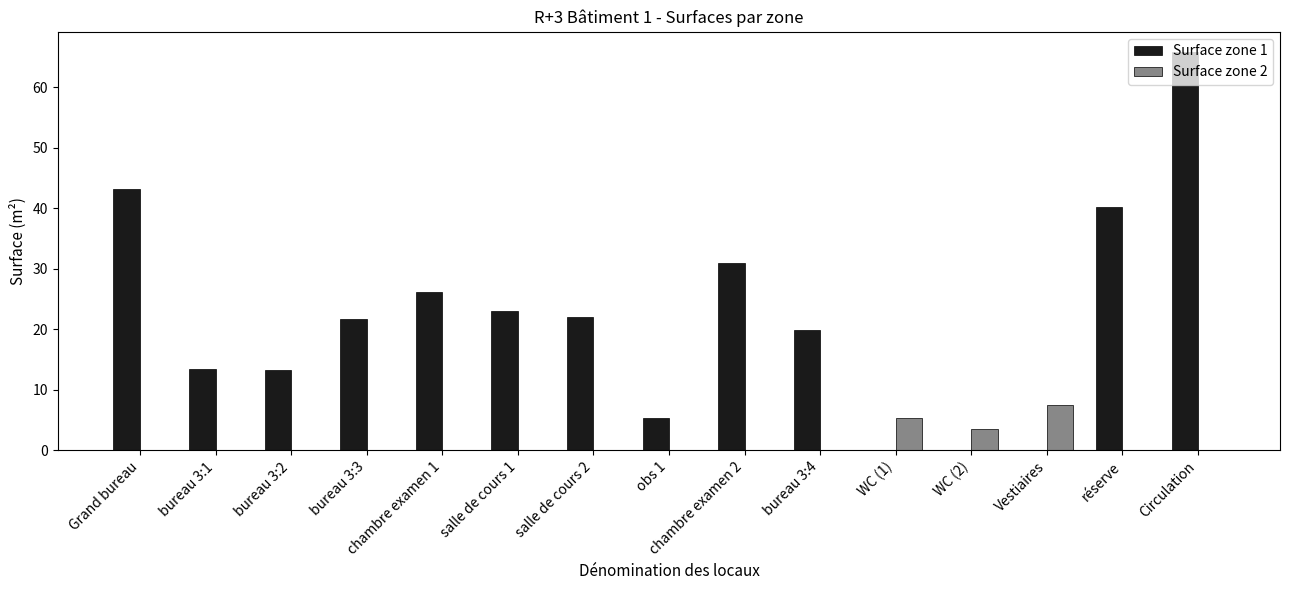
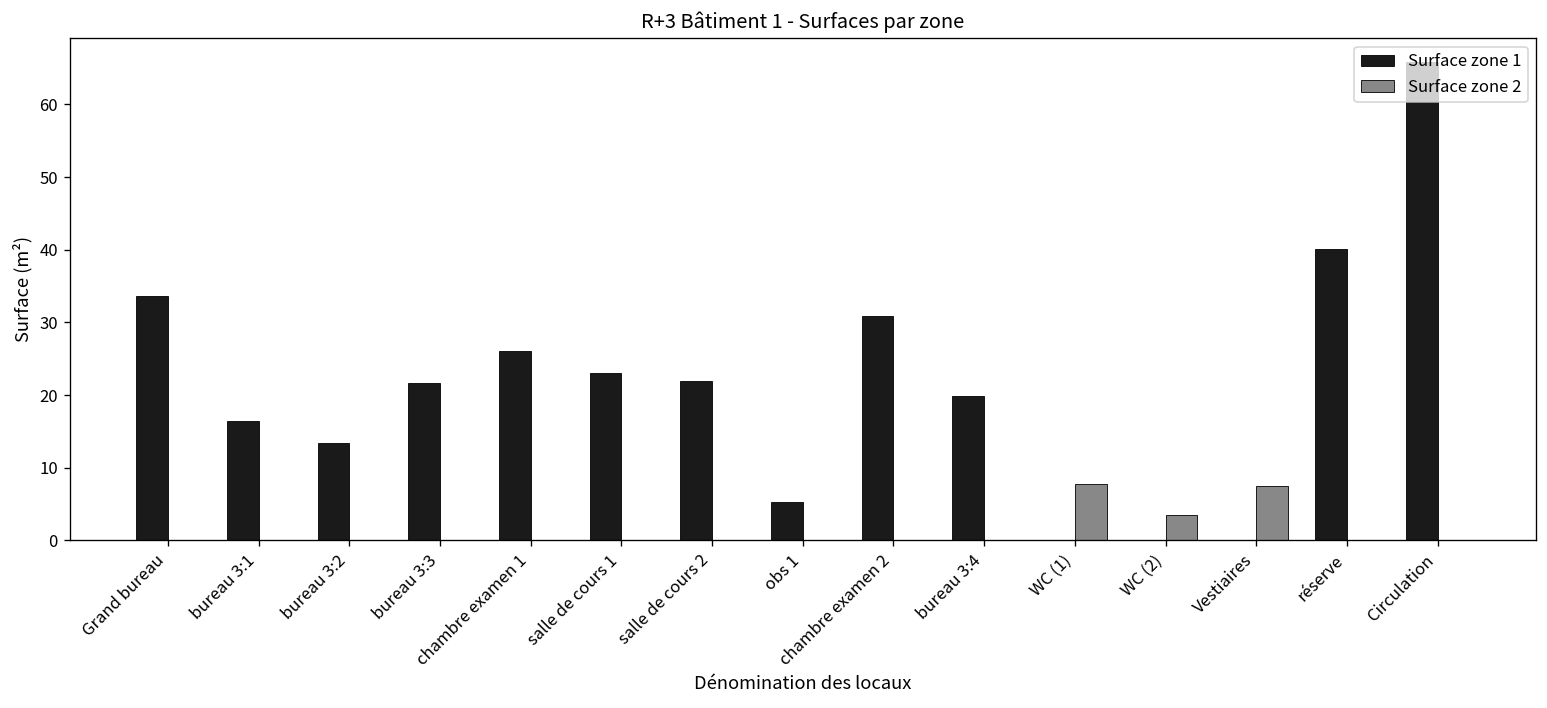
  {
    "Surface zone 1": {
-     "Grand bureau": 43,
-     "bureau 3:1": 13,
+     "Grand bureau": 34,
+     "bureau 3:1": 16,
      "bureau 3:2": 13,
      "bureau 3:3": 22,
      "chambre examen 1": 26,
      "salle de cours 1": 23,
      "salle de cours 2": 22,
      "obs 1": 5,
      "chambre examen 2": 31,
      "bureau 3:4": 20,
      "WC (1)": 0,
      "WC (2)": 0,
      "Vestiaires": 0,
      "réserve": 40
    },
    "Surface zone 2": {
      "Grand bureau": 0,
      "bureau 3:1": 0,
      "bureau 3:2": 0,
      "bureau 3:3": 0,
      "chambre examen 1": 0,
      "salle de cours 1": 0,
      "salle de cours 2": 0,
      "obs 1": 0,
      "chambre examen 2": 0,
      "bureau 3:4": 0,
-     "WC (1)": 5,
+     "WC (1)": 8,
      "WC (2)": 4,
      "Vestiaires": 8,
      "réserve": 0,
      "Circulation": 0
    }
  }
